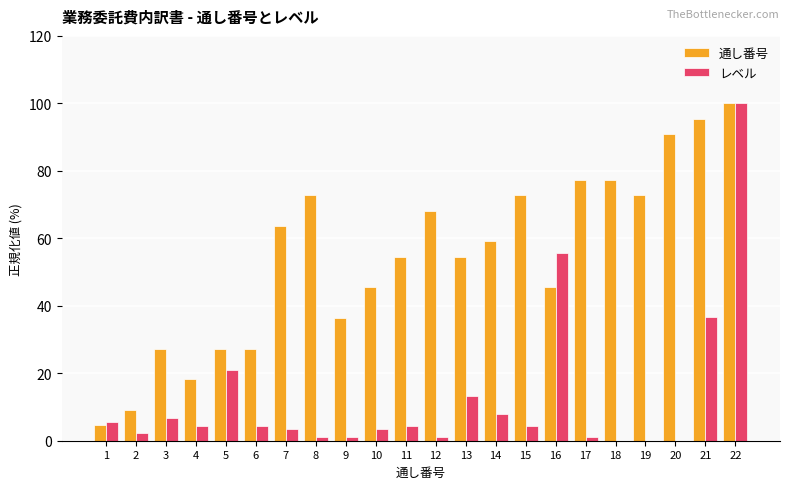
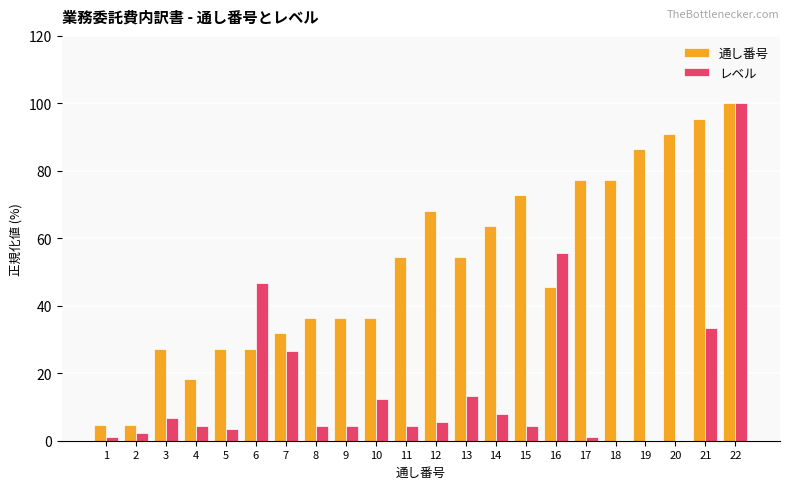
  {
    "通し番号": {
      "1": 5,
-     "2": 9,
+     "2": 5,
      "3": 27,
      "4": 18,
      "5": 27,
      "6": 27,
-     "7": 64,
-     "8": 73,
+     "7": 32,
+     "8": 36,
      "9": 36,
-     "10": 45,
+     "10": 36,
      "11": 55,
      "12": 68,
      "13": 55,
-     "14": 59,
+     "14": 64,
      "15": 73,
      "16": 45,
      "17": 77,
      "18": 77,
-     "19": 73,
+     "19": 86,
      "20": 91,
      "21": 95,
      "22": 100
    },
    "レベル": {
-     "1": 6,
+     "1": 1,
      "2": 2,
      "3": 7,
      "4": 4,
-     "5": 21,
-     "6": 4,
-     "7": 3,
-     "8": 1,
-     "9": 1,
-     "10": 3,
+     "5": 3,
+     "6": 47,
+     "7": 27,
+     "8": 4,
+     "9": 4,
+     "10": 12,
      "11": 4,
-     "12": 1,
+     "12": 6,
      "13": 13,
      "14": 8,
      "15": 4,
      "16": 56,
      "17": 1,
      "18": 0,
      "19": 0,
      "20": 0,
-     "21": 37,
+     "21": 33,
      "22": 100
    }
  }
